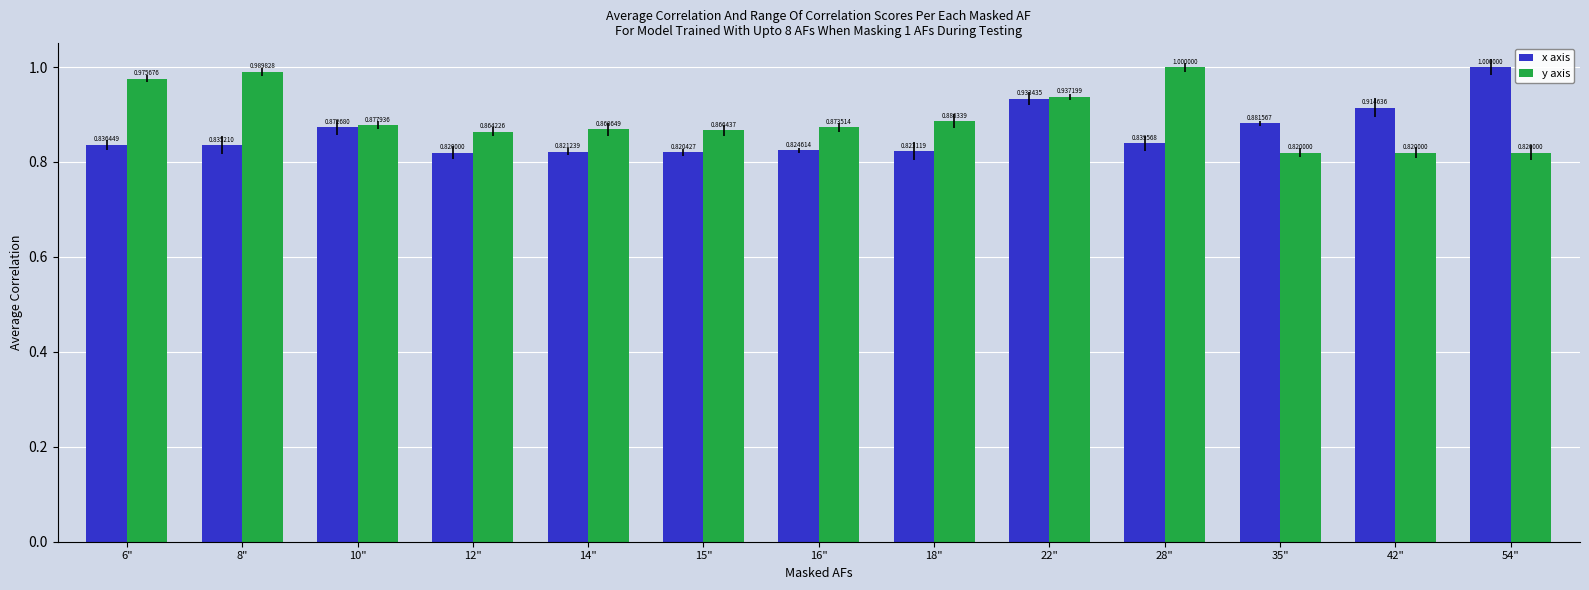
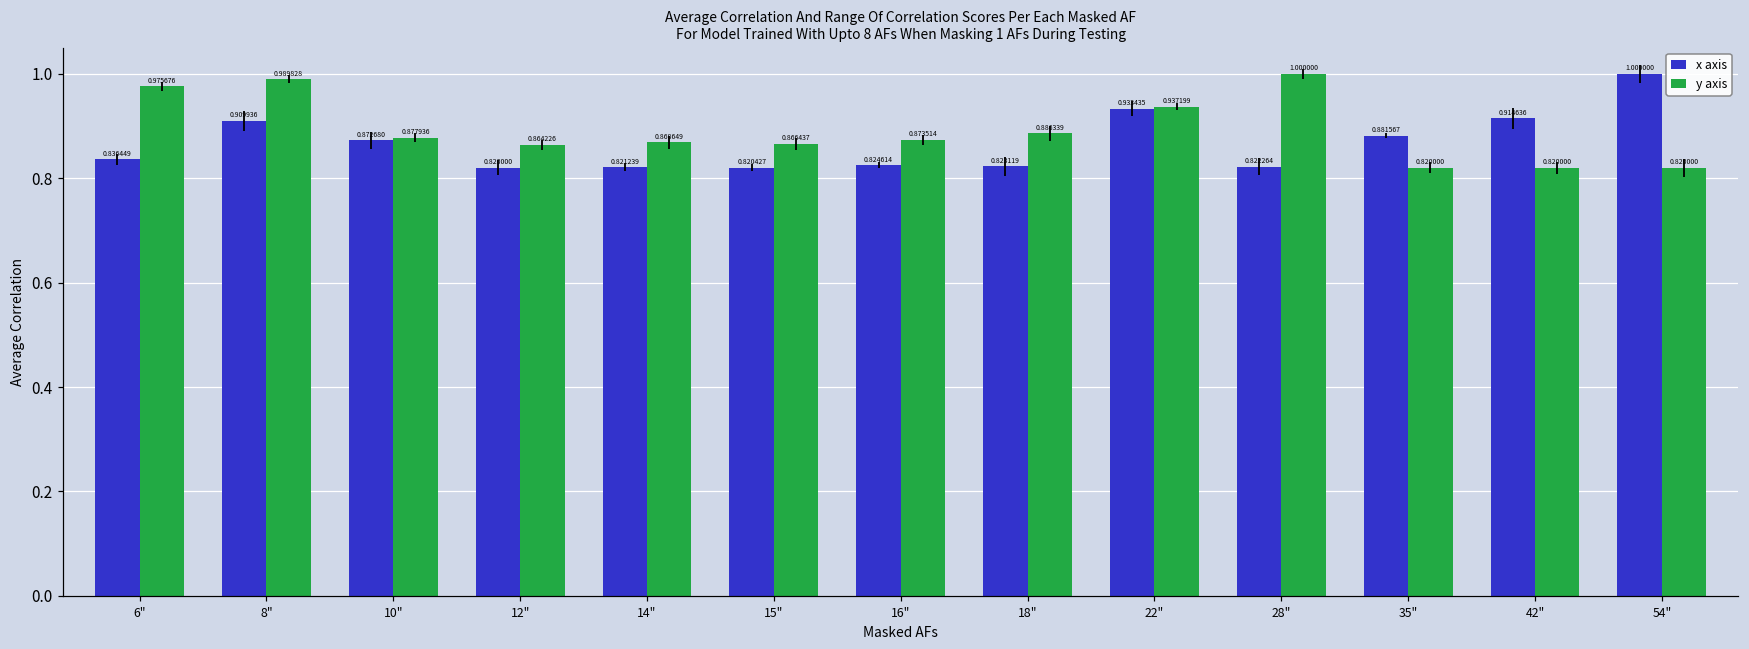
  {
    "x axis": {
      "6\"": 0.836449,
-     "8\"": 0.835210,
+     "8\"": 0.909936,
      "10\"": 0.872680,
      "12\"": 0.820000,
      "14\"": 0.821239,
      "15\"": 0.820427,
      "16\"": 0.824614,
      "18\"": 0.823119,
      "22\"": 0.933435,
-     "28\"": 0.839568,
+     "28\"": 0.822264,
      "35\"": 0.881567,
      "42\"": 0.914636,
      "54\"": 1.000000
    },
    "y axis": {
      "6\"": 0.975676,
      "8\"": 0.989828,
      "10\"": 0.877936,
      "12\"": 0.864226,
      "14\"": 0.868649,
      "15\"": 0.866437,
      "16\"": 0.873514,
      "18\"": 0.886339,
      "22\"": 0.937199,
      "28\"": 1.000000,
      "35\"": 0.820000,
      "42\"": 0.820000,
      "54\"": 0.820000
    }
  }
